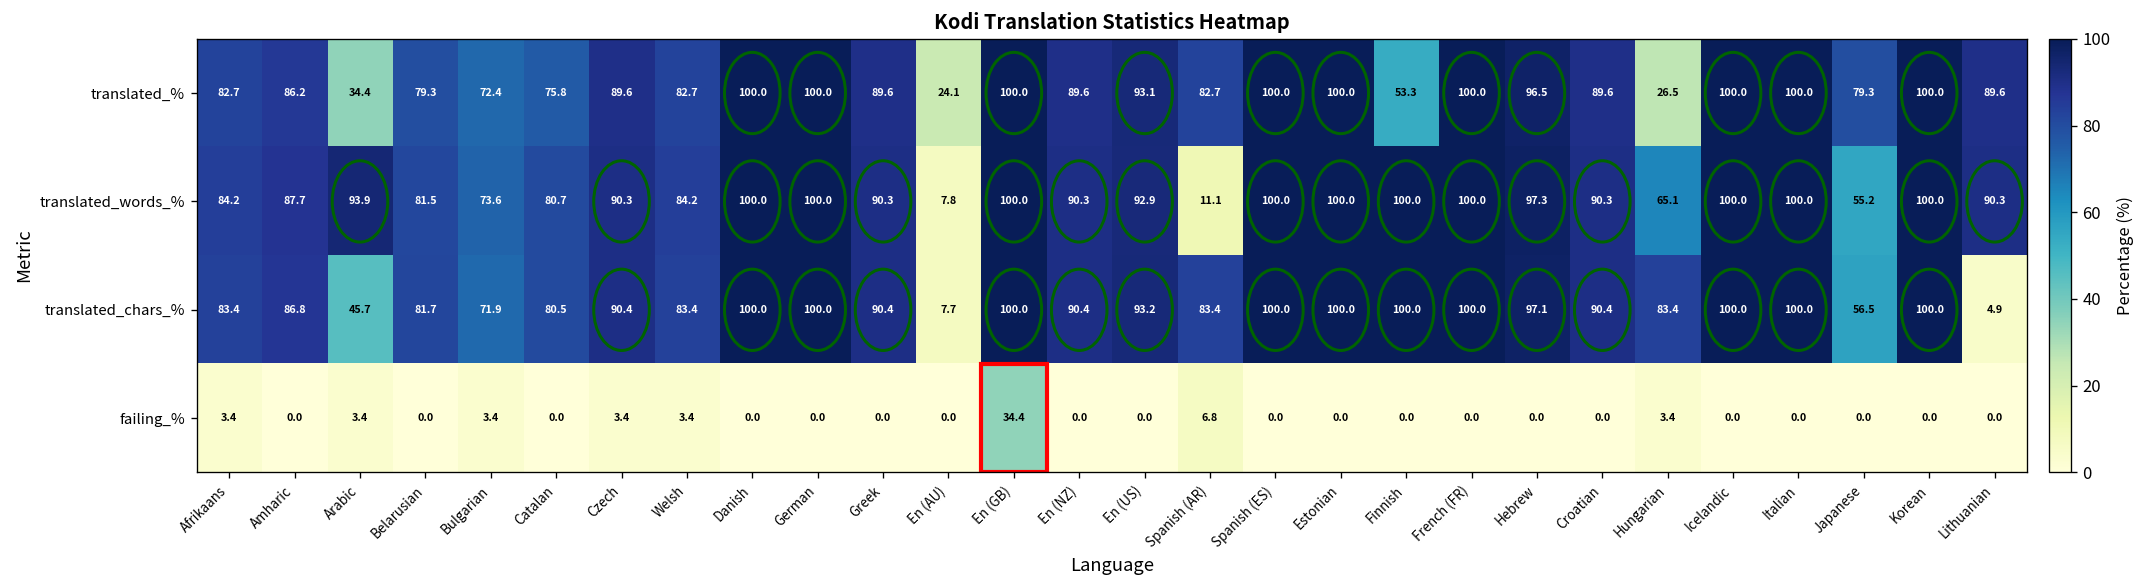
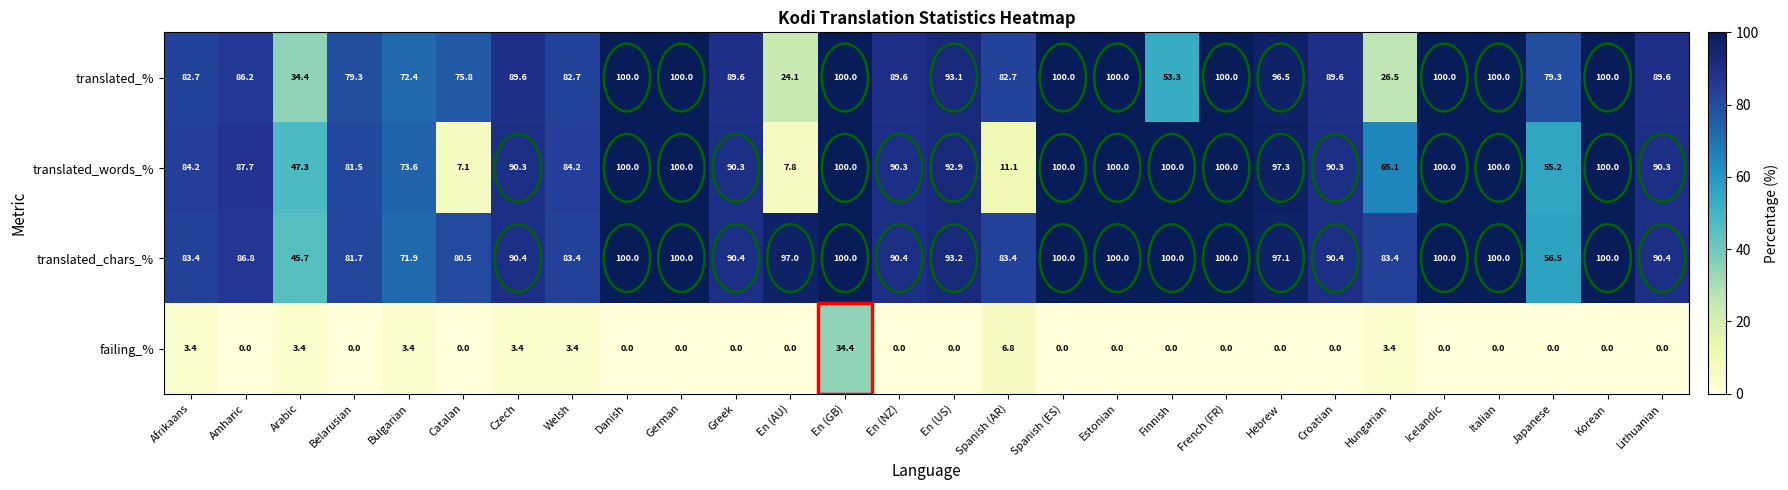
  {
    "translated_%": {
      "Afrikaans": 82.7,
      "Amharic": 86.2,
      "Arabic": 34.4,
      "Belarusian": 79.3,
      "Bulgarian": 72.4,
      "Catalan": 75.8,
      "Czech": 89.6,
      "Welsh": 82.7,
      "Danish": 100.0,
      "German": 100.0,
      "Greek": 89.6,
      "En (AU)": 24.1,
      "En (GB)": 100.0,
      "En (NZ)": 89.6,
      "En (US)": 93.1,
      "Spanish (AR)": 82.7,
      "Spanish (ES)": 100.0,
      "Estonian": 100.0,
      "Finnish": 53.3,
      "French (FR)": 100.0,
      "Hebrew": 96.5,
      "Croatian": 89.6,
      "Hungarian": 26.5,
      "Icelandic": 100.0,
      "Italian": 100.0,
      "Japanese": 79.3,
      "Korean": 100.0,
      "Lithuanian": 89.6
    },
    "translated_words_%": {
      "Afrikaans": 84.2,
      "Amharic": 87.7,
-     "Arabic": 93.9,
+     "Arabic": 47.3,
      "Belarusian": 81.5,
      "Bulgarian": 73.6,
-     "Catalan": 80.7,
+     "Catalan": 7.1,
      "Czech": 90.3,
      "Welsh": 84.2,
      "Danish": 100.0,
      "German": 100.0,
      "Greek": 90.3,
      "En (AU)": 7.8,
      "En (GB)": 100.0,
      "En (NZ)": 90.3,
      "En (US)": 92.9,
      "Spanish (AR)": 11.1,
      "Spanish (ES)": 100.0,
      "Estonian": 100.0,
      "Finnish": 100.0,
      "French (FR)": 100.0,
      "Hebrew": 97.3,
      "Croatian": 90.3,
      "Hungarian": 65.1,
      "Icelandic": 100.0,
      "Italian": 100.0,
      "Japanese": 55.2,
      "Korean": 100.0,
      "Lithuanian": 90.3
    },
    "translated_chars_%": {
      "Afrikaans": 83.4,
      "Amharic": 86.8,
      "Arabic": 45.7,
      "Belarusian": 81.7,
      "Bulgarian": 71.9,
      "Catalan": 80.5,
      "Czech": 90.4,
      "Welsh": 83.4,
      "Danish": 100.0,
      "German": 100.0,
      "Greek": 90.4,
-     "En (AU)": 7.7,
+     "En (AU)": 97.0,
      "En (GB)": 100.0,
      "En (NZ)": 90.4,
      "En (US)": 93.2,
      "Spanish (AR)": 83.4,
      "Spanish (ES)": 100.0,
      "Estonian": 100.0,
      "Finnish": 100.0,
      "French (FR)": 100.0,
      "Hebrew": 97.1,
      "Croatian": 90.4,
      "Hungarian": 83.4,
      "Icelandic": 100.0,
      "Italian": 100.0,
      "Japanese": 56.5,
      "Korean": 100.0,
-     "Lithuanian": 4.9
+     "Lithuanian": 90.4
    },
    "failing_%": {
      "Afrikaans": 3.4,
      "Amharic": 0.0,
      "Arabic": 3.4,
      "Belarusian": 0.0,
      "Bulgarian": 3.4,
      "Catalan": 0.0,
      "Czech": 3.4,
      "Welsh": 3.4,
      "Danish": 0.0,
      "German": 0.0,
      "Greek": 0.0,
      "En (AU)": 0.0,
      "En (GB)": 34.4,
      "En (NZ)": 0.0,
      "En (US)": 0.0,
      "Spanish (AR)": 6.8,
      "Spanish (ES)": 0.0,
      "Estonian": 0.0,
      "Finnish": 0.0,
      "French (FR)": 0.0,
      "Hebrew": 0.0,
      "Croatian": 0.0,
      "Hungarian": 3.4,
      "Icelandic": 0.0,
      "Italian": 0.0,
      "Japanese": 0.0,
      "Korean": 0.0,
      "Lithuanian": 0.0
    }
  }
